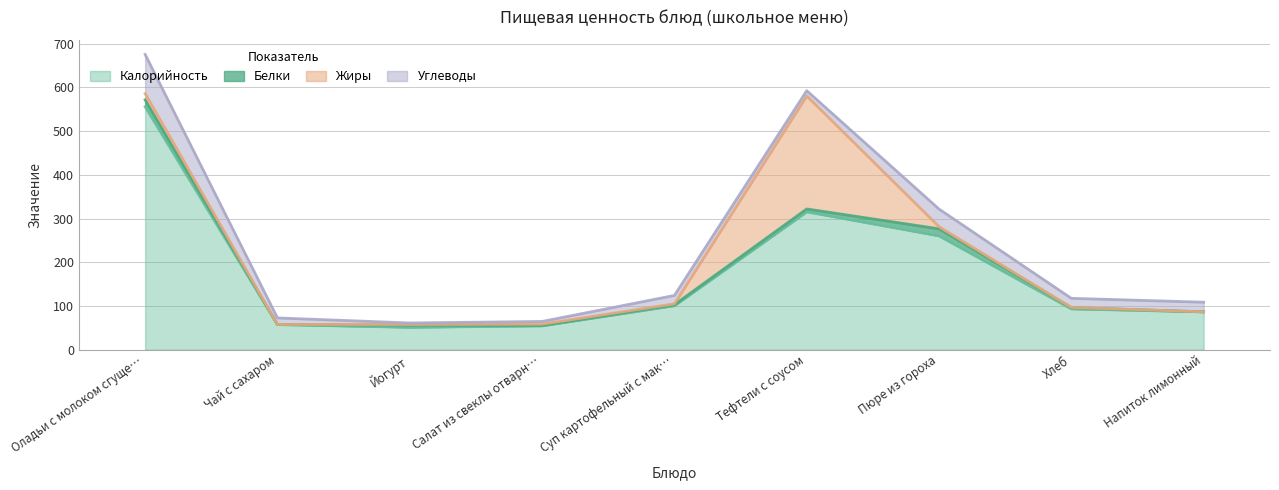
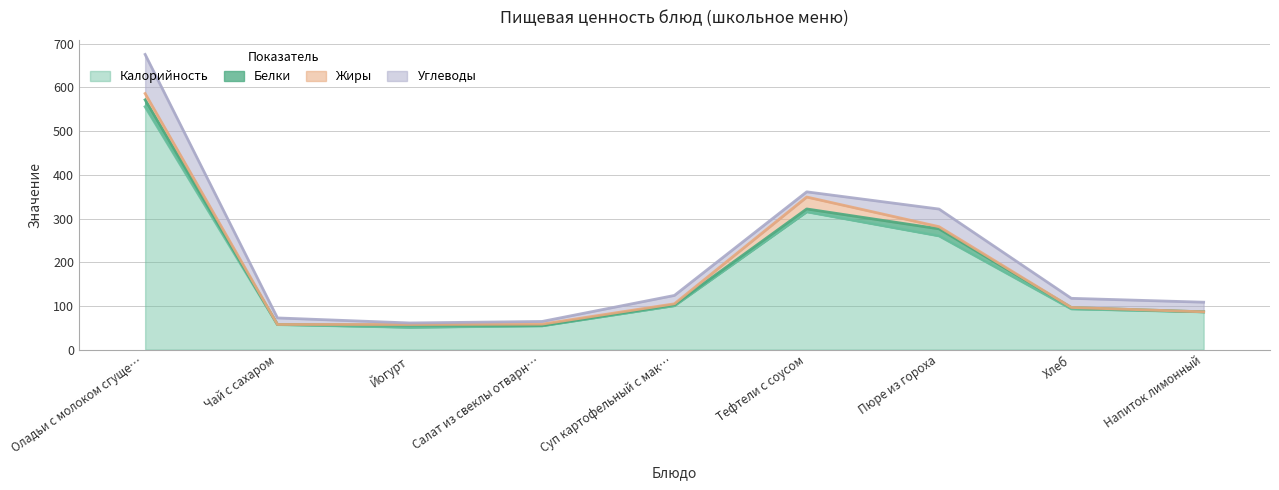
  {
    "Жиры": {
      "Оладьи с молоком сгуще…": 10,
-     "Тефтели с соусом": 260
+     "Тефтели с соусом": 30
    }
  }
